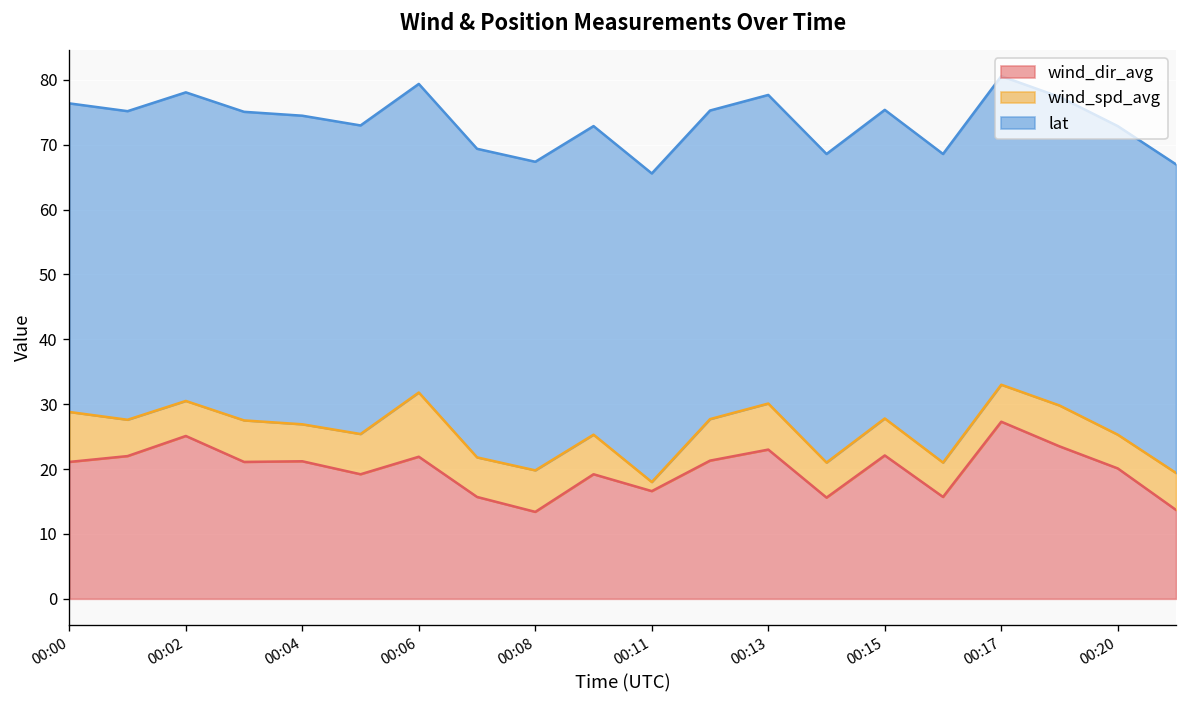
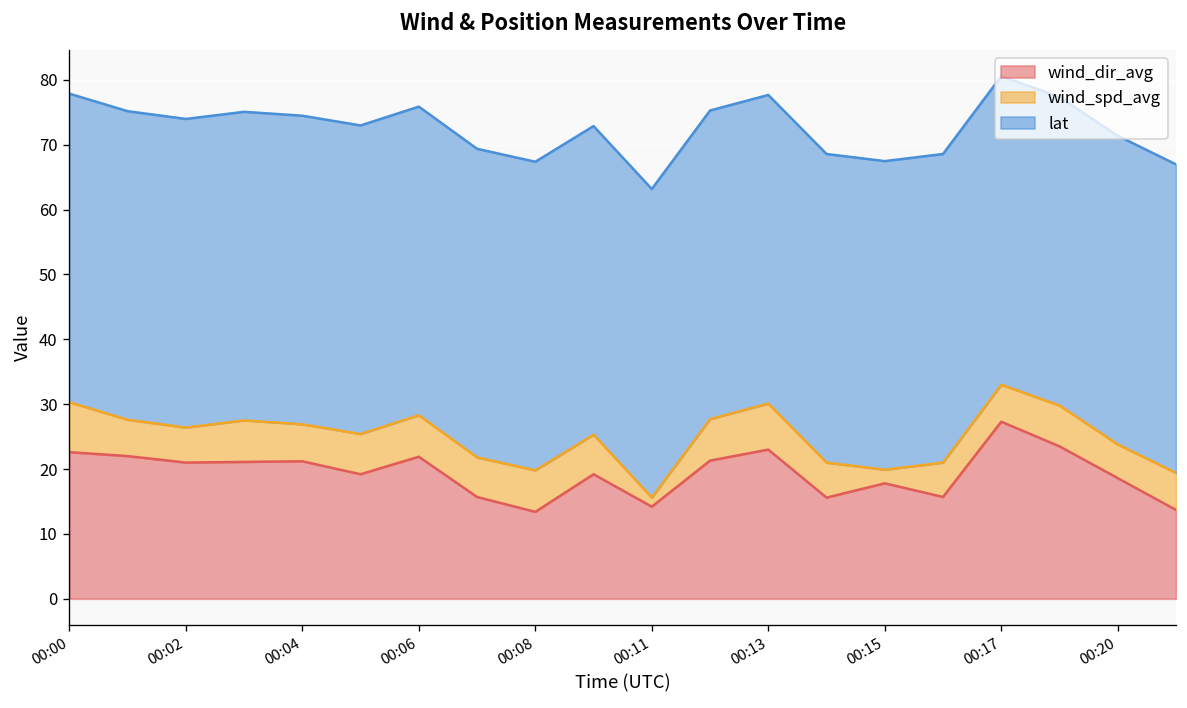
  {
    "wind_dir_avg": {
-     "00:00": 21,
-     "00:02": 25,
+     "00:00": 23,
+     "00:02": 21,
      "00:04": 21,
      "00:06": 22,
      "00:08": 13,
-     "00:11": 17,
+     "00:11": 14,
      "00:13": 23,
-     "00:15": 22,
+     "00:15": 18,
      "00:17": 27,
-     "00:20": 20
+     "00:20": 19
    },
    "wind_spd_avg": {
      "00:00": 8,
      "00:02": 5,
      "00:04": 6,
-     "00:06": 10,
+     "00:06": 6,
      "00:08": 6,
      "00:11": 1,
      "00:13": 7,
-     "00:15": 6,
+     "00:15": 2,
      "00:17": 6,
      "00:20": 5
    },
    "lat": {
      "00:00": 48,
      "00:02": 48,
      "00:04": 48,
      "00:06": 48,
      "00:08": 48,
      "00:11": 48,
      "00:13": 48,
      "00:15": 48
    }
  }
